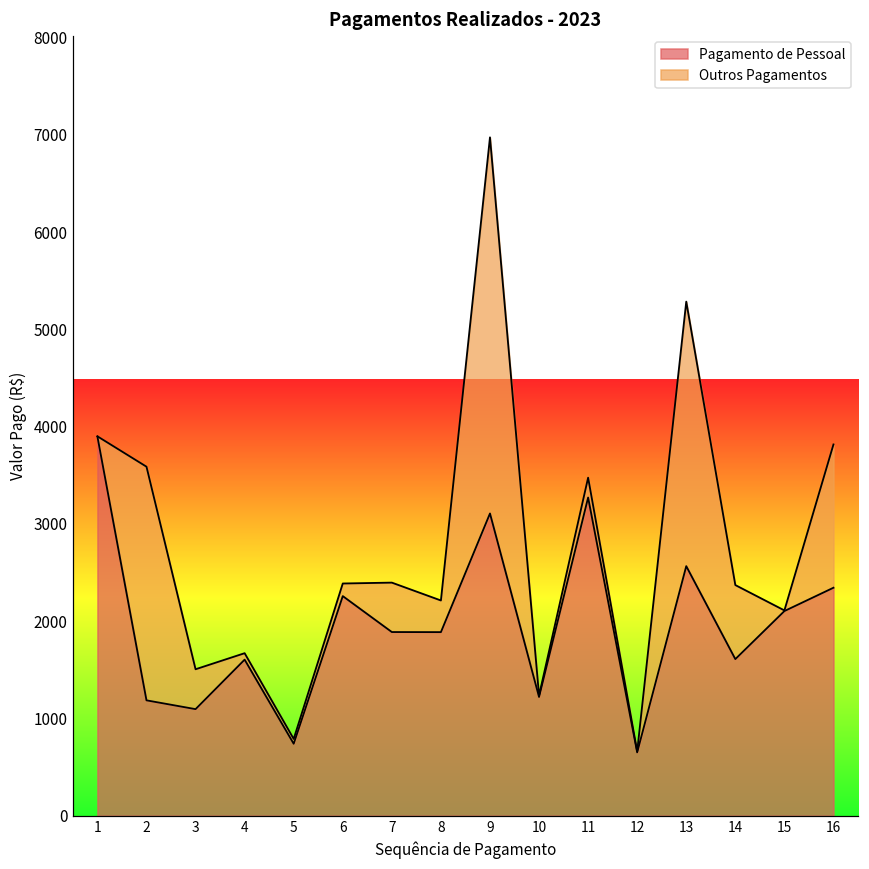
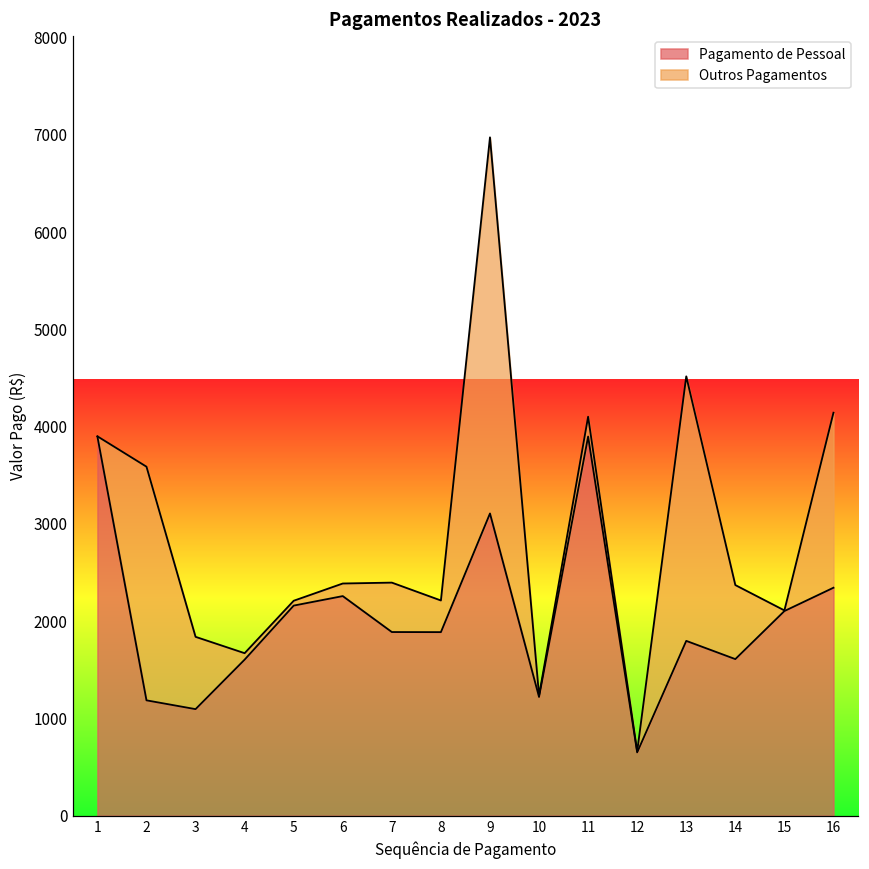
  {
    "Pagamento de Pessoal": {
      "2": 1200,
      "3": 1100,
      "4": 1600,
-     "5": 700,
+     "5": 2200,
      "6": 2300,
      "7": 1900,
      "8": 1900,
      "9": 3100,
-     "11": 3300,
-     "13": 2600,
+     "11": 3900,
+     "13": 1800,
      "14": 1600,
      "16": 2300
    },
    "Outros Pagamentos": {
      "2": 2400,
-     "3": 400,
+     "3": 700,
      "4": 100,
      "5": 0,
      "6": 100,
      "7": 500,
      "8": 300,
      "9": 3900,
      "11": 200,
      "13": 2700,
      "14": 800,
-     "16": 1500
+     "16": 1800
    }
  }
